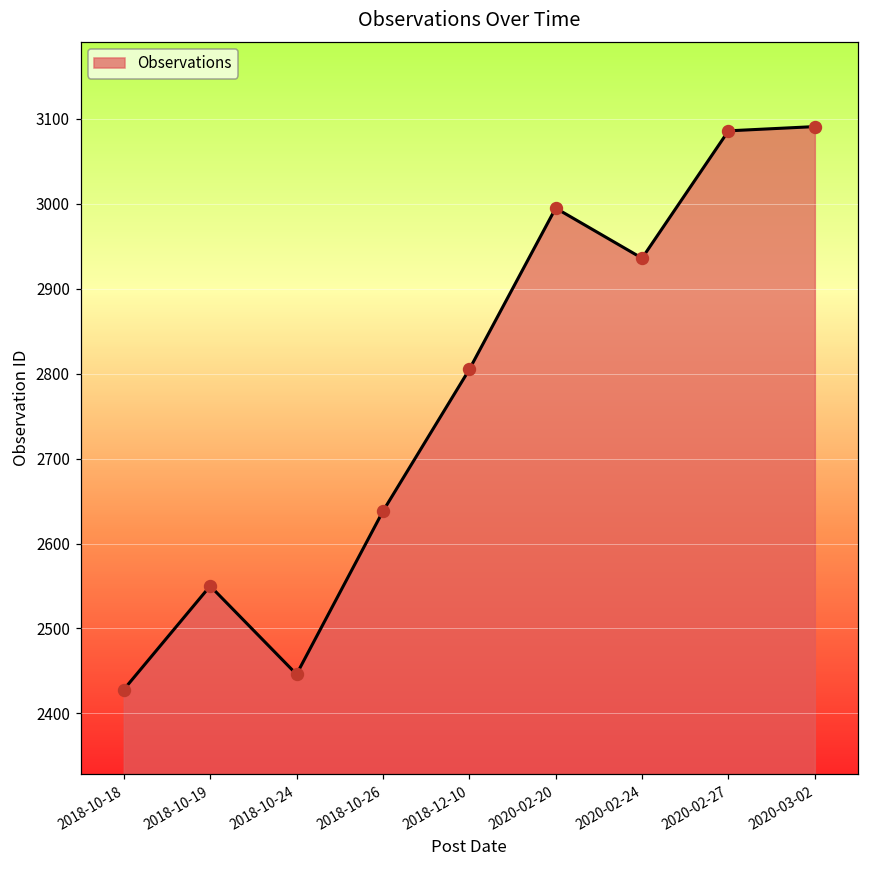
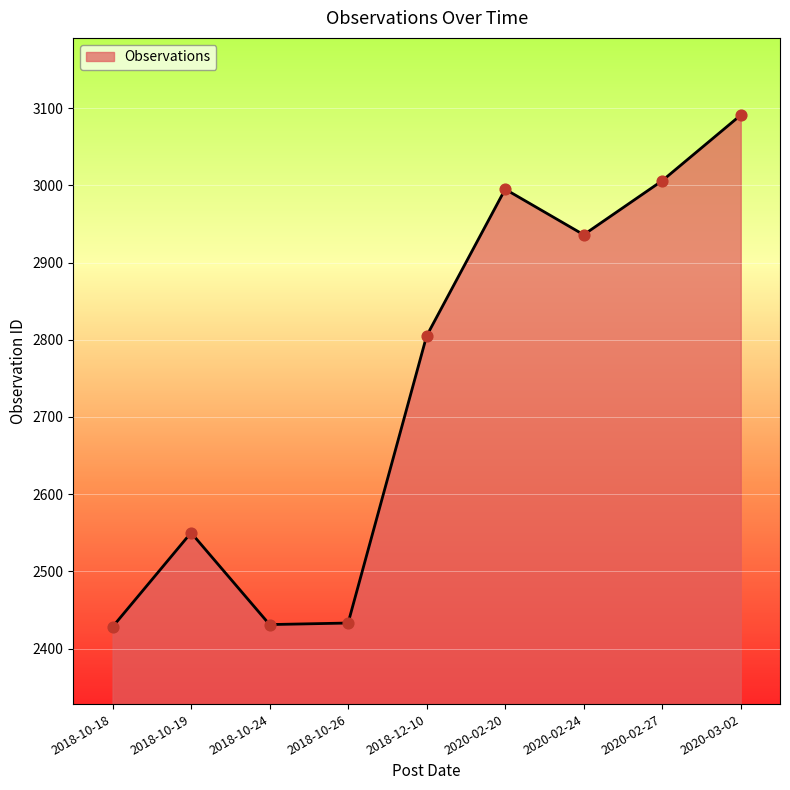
  {
    "2018-10-18": 2430,
    "2018-10-19": 2550,
-   "2018-10-24": 2450,
-   "2018-10-26": 2640,
+   "2018-10-24": 2430,
+   "2018-10-26": 2430,
    "2018-12-10": 2810,
    "2020-02-20": 3000,
    "2020-02-24": 2940,
-   "2020-02-27": 3090,
+   "2020-02-27": 3010,
    "2020-03-02": 3090
  }
